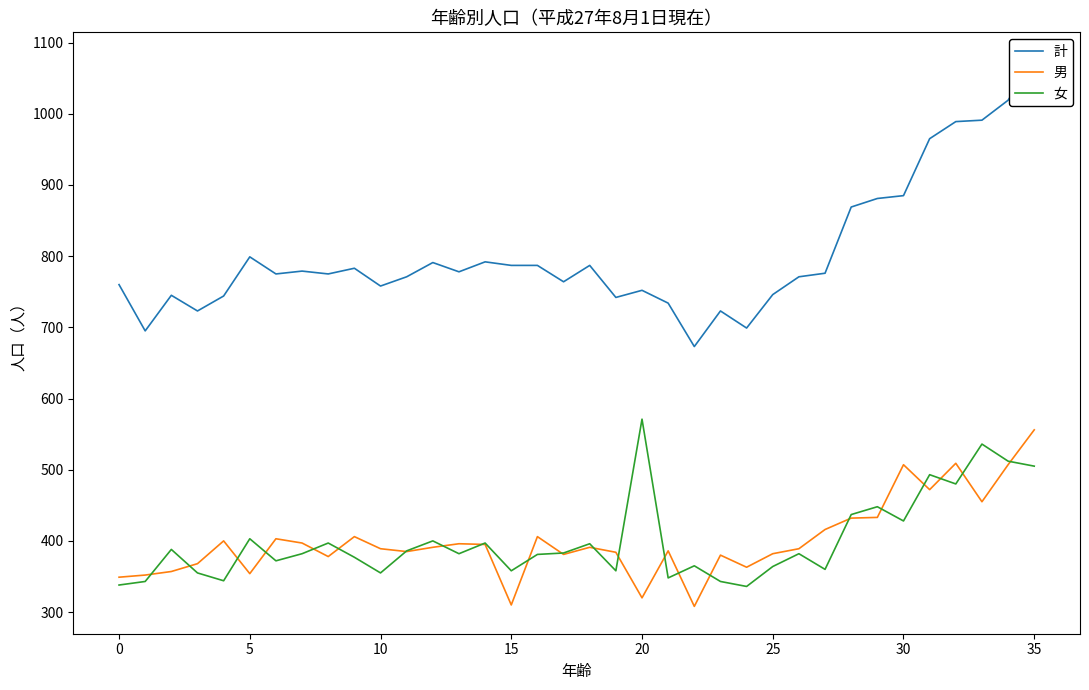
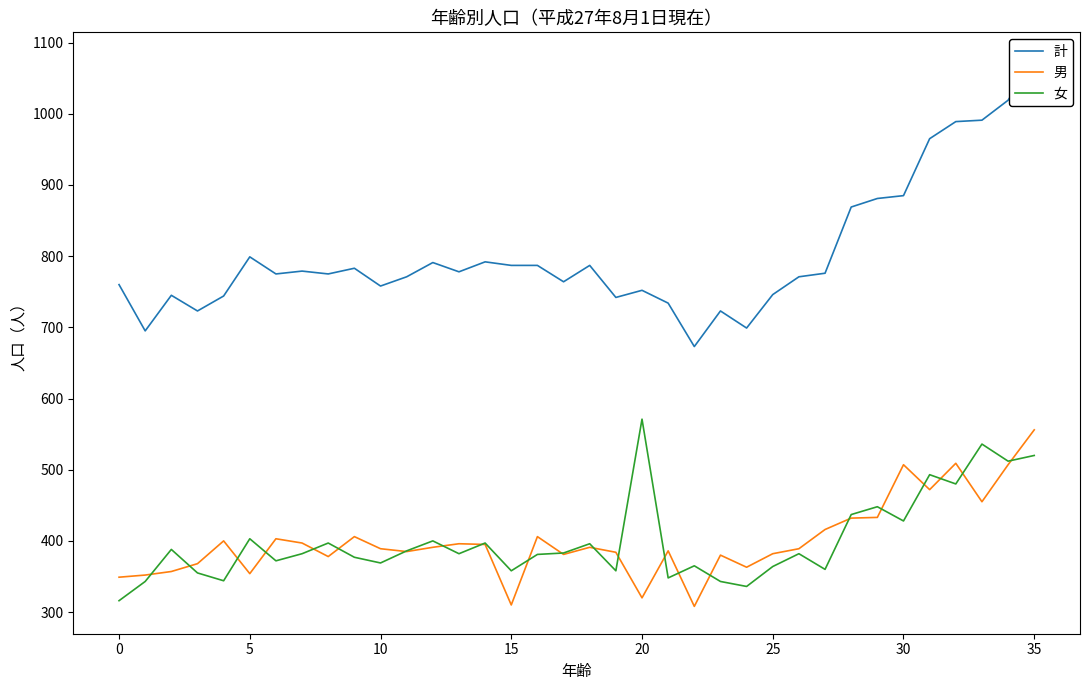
  {
    "計": {
      "0": 760,
      "5": 800,
      "10": 760,
      "15": 790,
      "20": 750,
      "25": 750,
      "30": 890
    },
    "男": {
      "0": 350,
      "5": 350,
      "10": 390,
      "15": 310,
      "20": 320,
      "25": 380,
      "30": 510,
      "35": 560
    },
    "女": {
-     "0": 340,
+     "0": 320,
      "5": 400,
-     "10": 360,
+     "10": 370,
      "15": 360,
      "20": 570,
      "25": 360,
      "30": 430,
-     "35": 510
+     "35": 520
    }
  }
